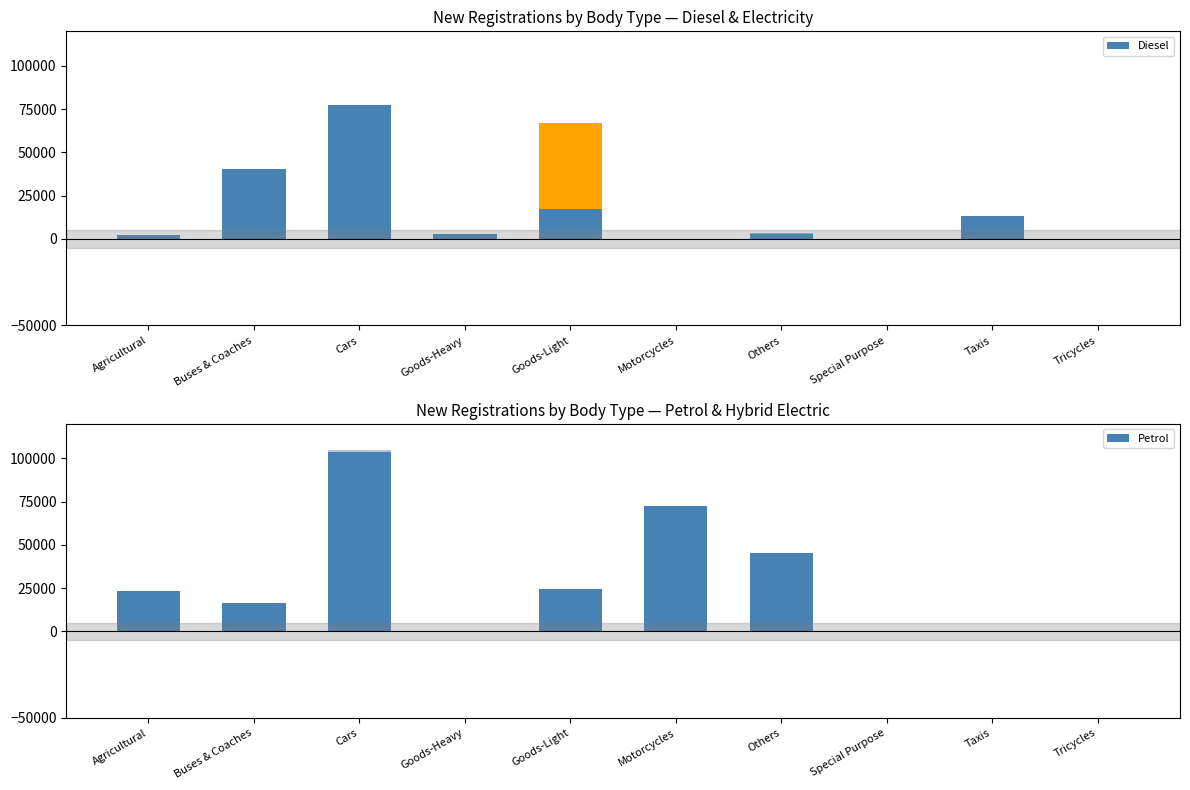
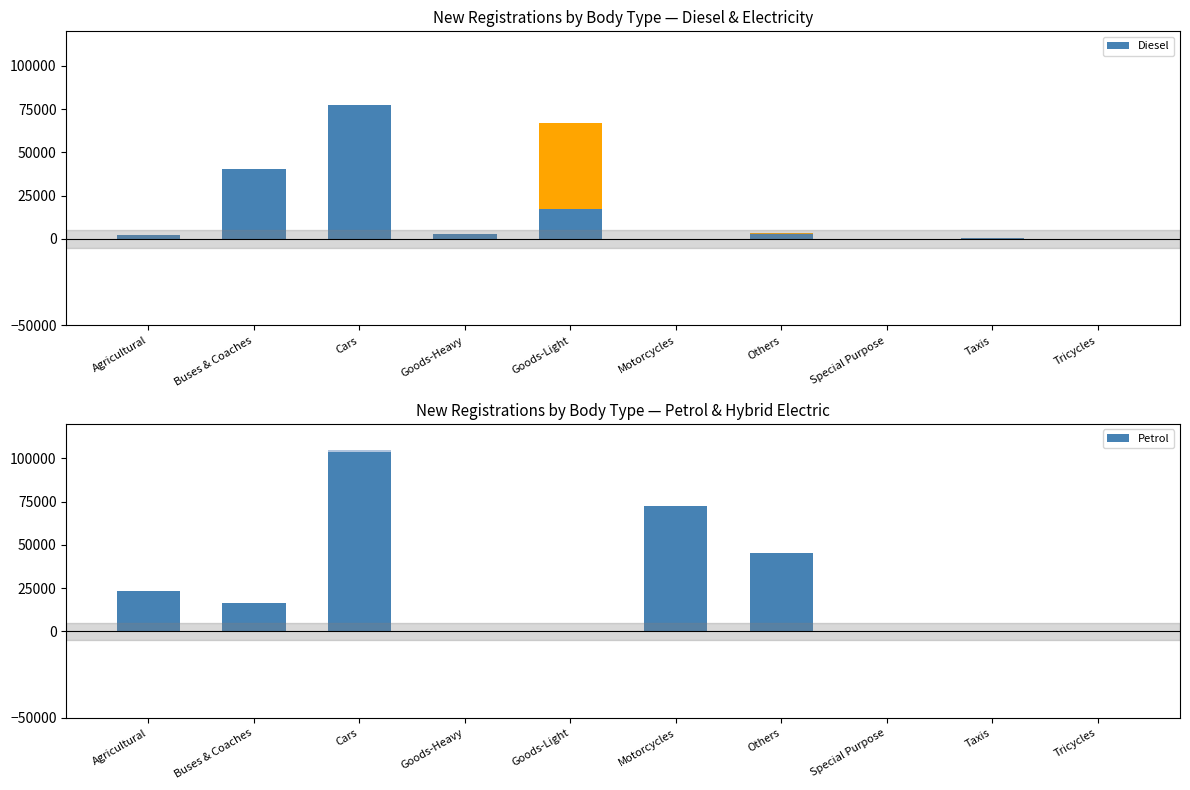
  {
    "New Registrations by Body Type — Diesel & Electricity": {
      "Agricultural": 3000,
      "Buses & Coaches": 40000,
      "Cars": 77000,
      "Goods-Heavy": 3000,
      "Special Purpose": 0,
-     "Taxis": 13000,
+     "Taxis": 0,
      "Tricycles": 0
    },
    "New Registrations by Body Type — Petrol & Hybrid Electric": {
      "Agricultural": 23000,
      "Buses & Coaches": 17000,
-     "Goods-Light": 25000,
+     "Goods-Light": 0,
      "Motorcycles": 73000,
      "Others": 45000,
      "Taxis": 0
    }
  }
